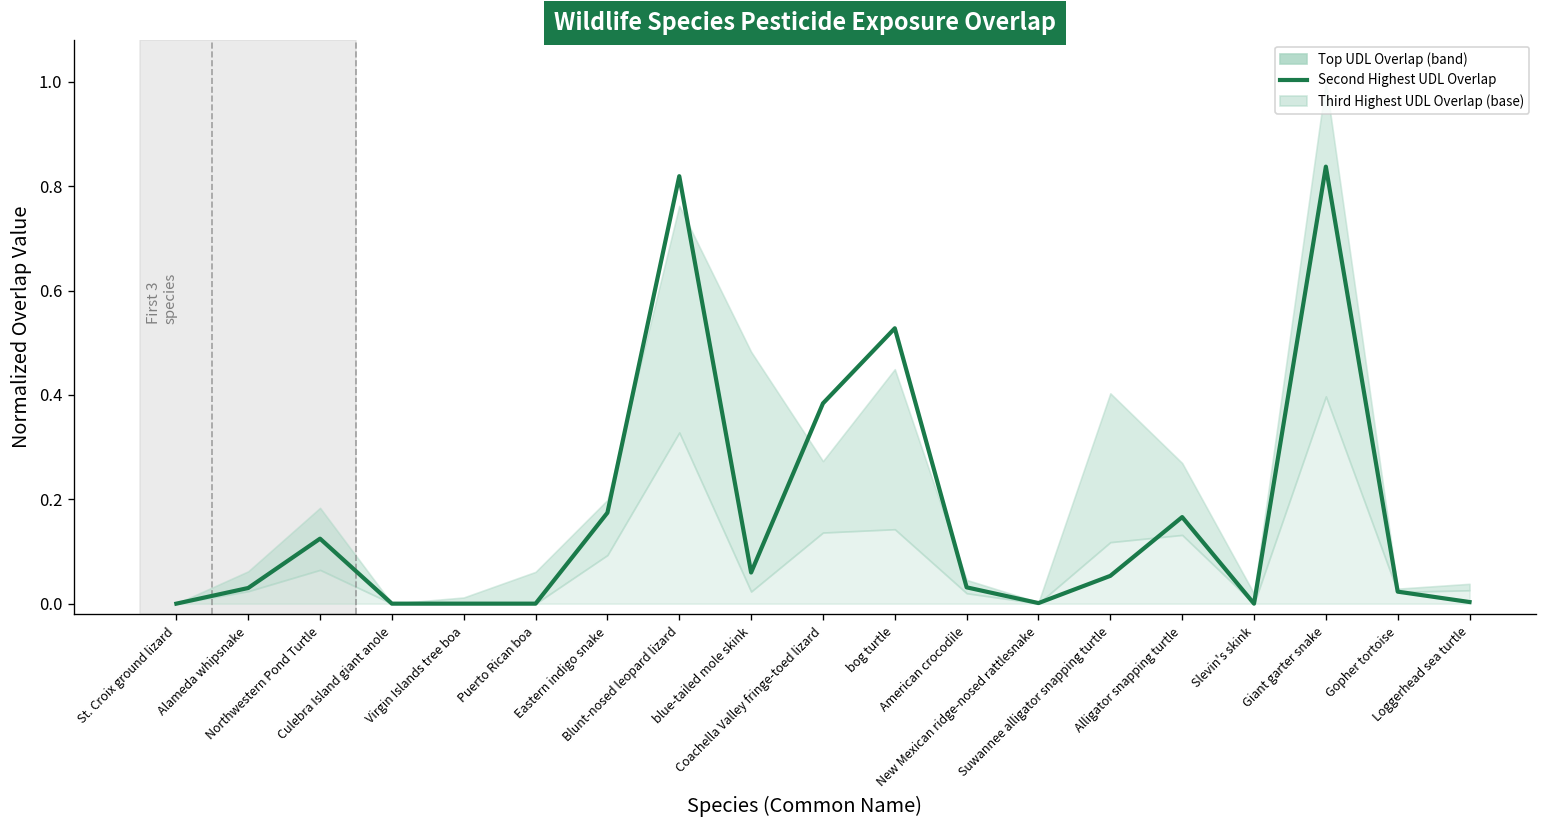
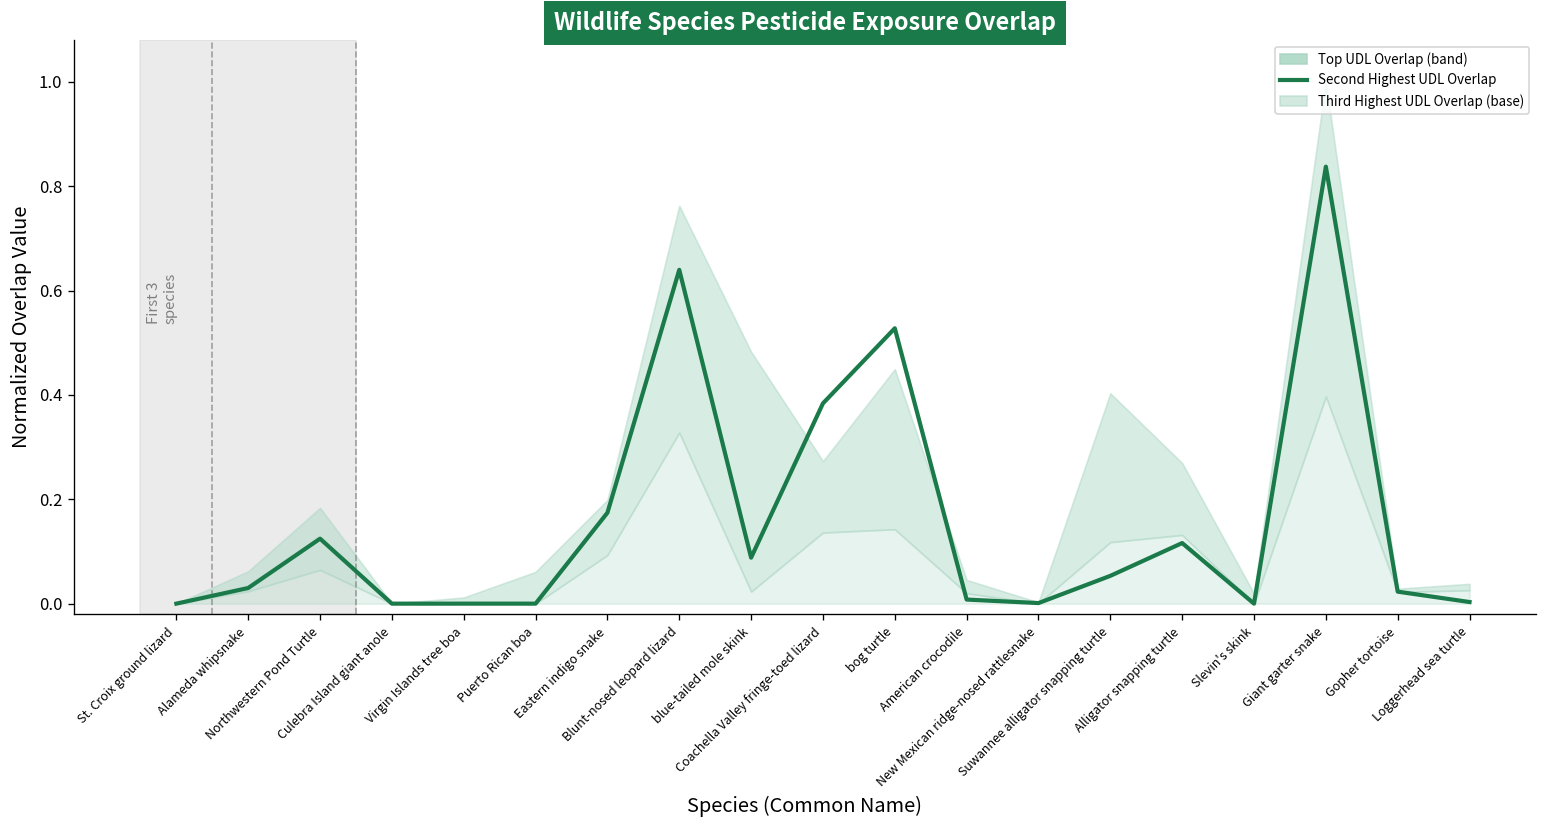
  {
    "Second Highest UDL Overlap": {
      "Alameda whipsnake": 0.03,
      "Northwestern Pond Turtle": 0.12,
      "Eastern indigo snake": 0.17,
-     "Blunt-nosed leopard lizard": 0.82,
-     "blue-tailed mole skink": 0.06,
+     "Blunt-nosed leopard lizard": 0.64,
+     "blue-tailed mole skink": 0.09,
      "Coachella Valley fringe-toed lizard": 0.38,
      "bog turtle": 0.53,
-     "American crocodile": 0.03,
+     "American crocodile": 0.01,
      "Suwannee alligator snapping turtle": 0.05,
-     "Alligator snapping turtle": 0.17,
+     "Alligator snapping turtle": 0.12,
      "Giant garter snake": 0.84,
      "Loggerhead sea turtle": 0.00
    }
  }
